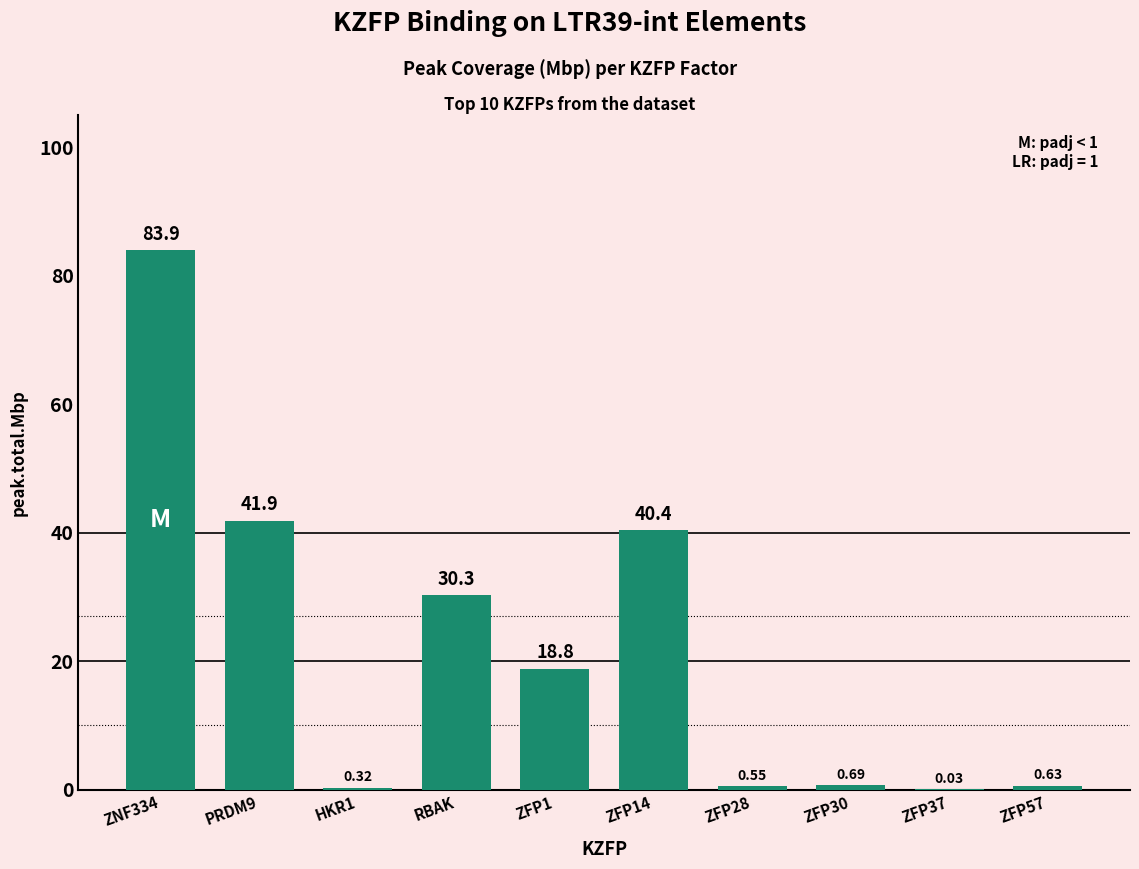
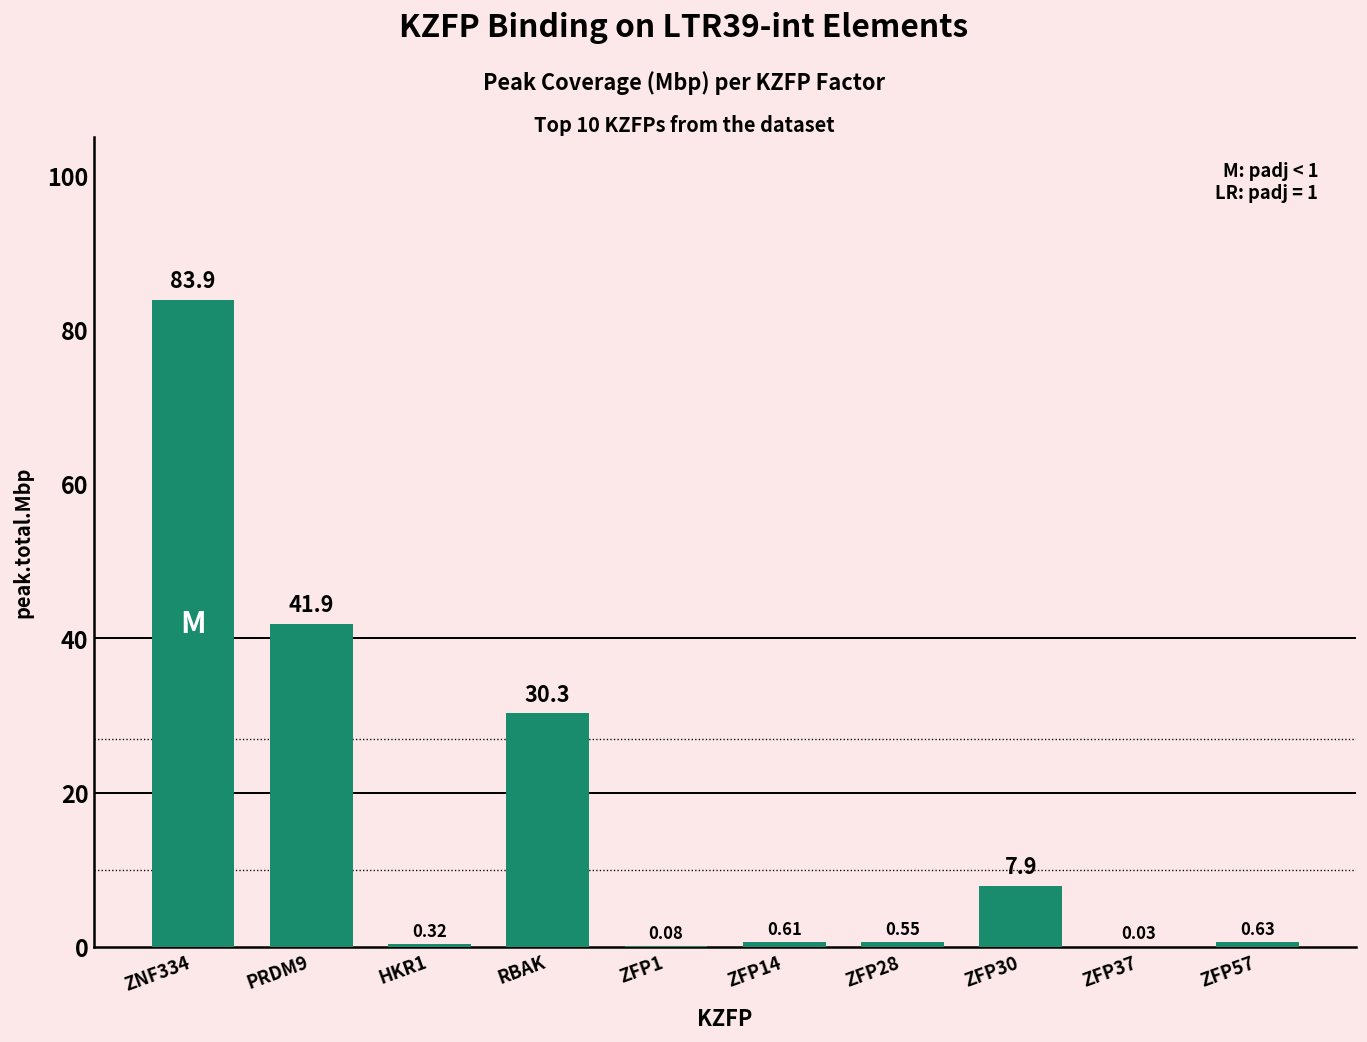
  {
    "ZNF334": 83.9,
    "PRDM9": 41.9,
    "HKR1": 0.32,
    "RBAK": 30.3,
-   "ZFP1": 18.8,
-   "ZFP14": 40.4,
+   "ZFP1": 0.08,
+   "ZFP14": 0.61,
    "ZFP28": 0.55,
-   "ZFP30": 0.69,
+   "ZFP30": 7.9,
    "ZFP37": 0.03,
    "ZFP57": 0.63
  }
